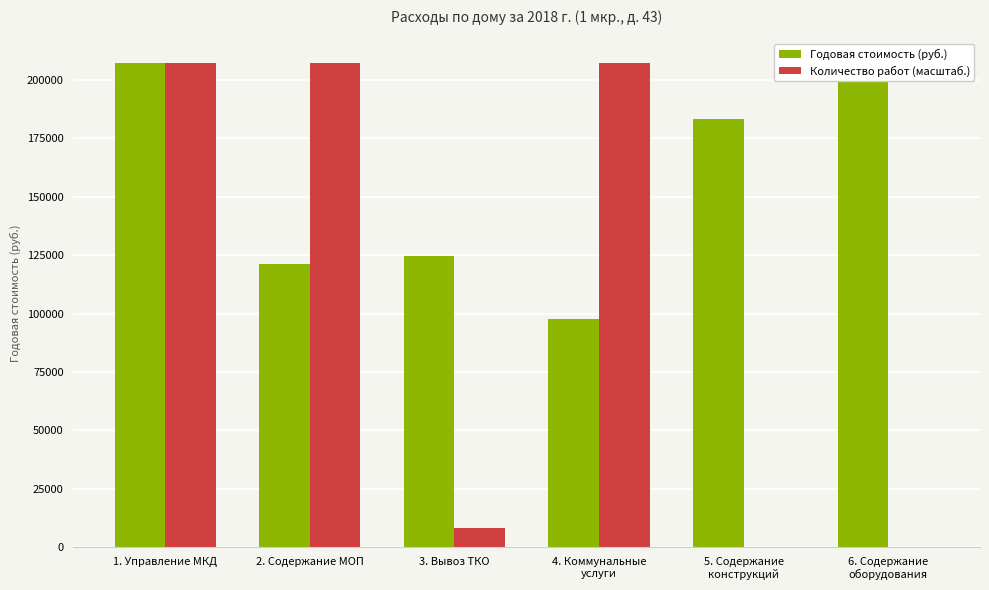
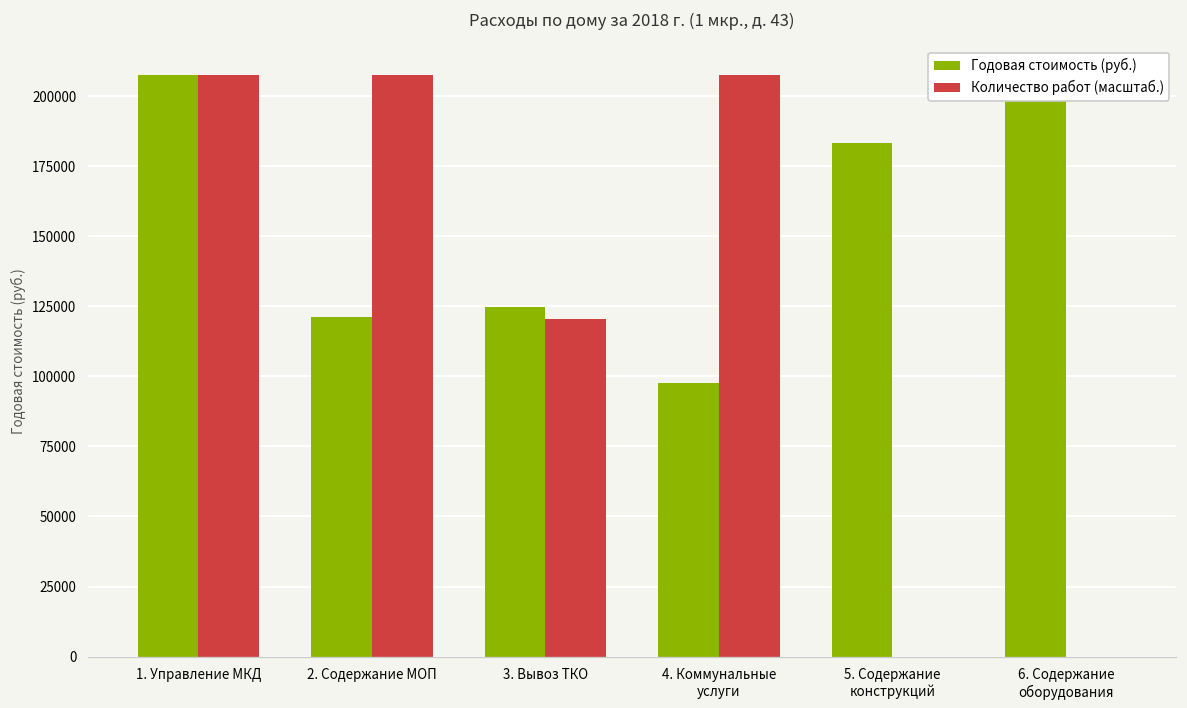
  {
    "Годовая стоимость (руб.)": {
      "1. Управление МКД": 207000,
      "2. Содержание МОП": 121000,
      "3. Вывоз ТКО": 125000,
      "4. Коммунальные услуги": 98000,
      "5. Содержание конструкций": 183000
    },
    "Количество работ (масштаб.)": {
      "1. Управление МКД": 207000,
      "2. Содержание МОП": 207000,
-     "3. Вывоз ТКО": 8000,
+     "3. Вывоз ТКО": 121000,
      "4. Коммунальные услуги": 207000
    }
  }
